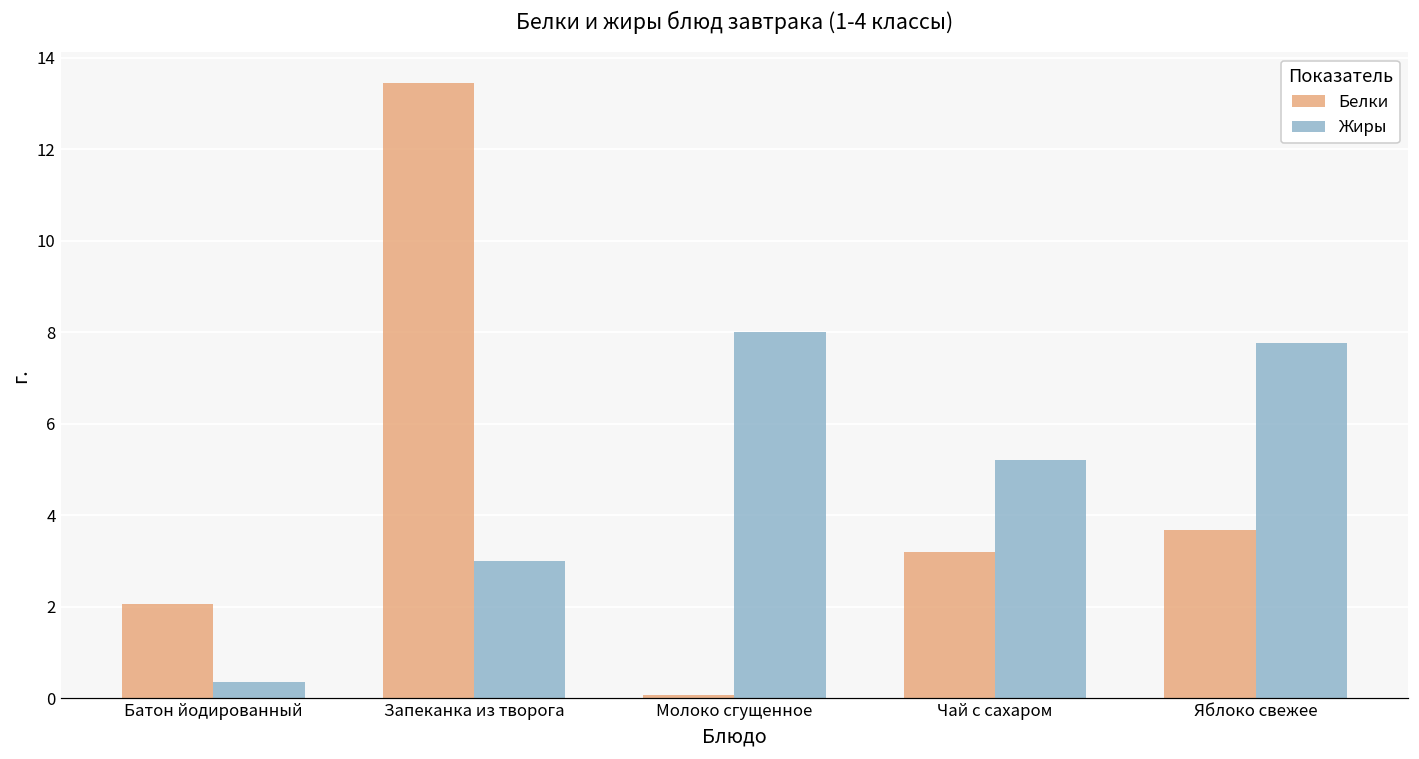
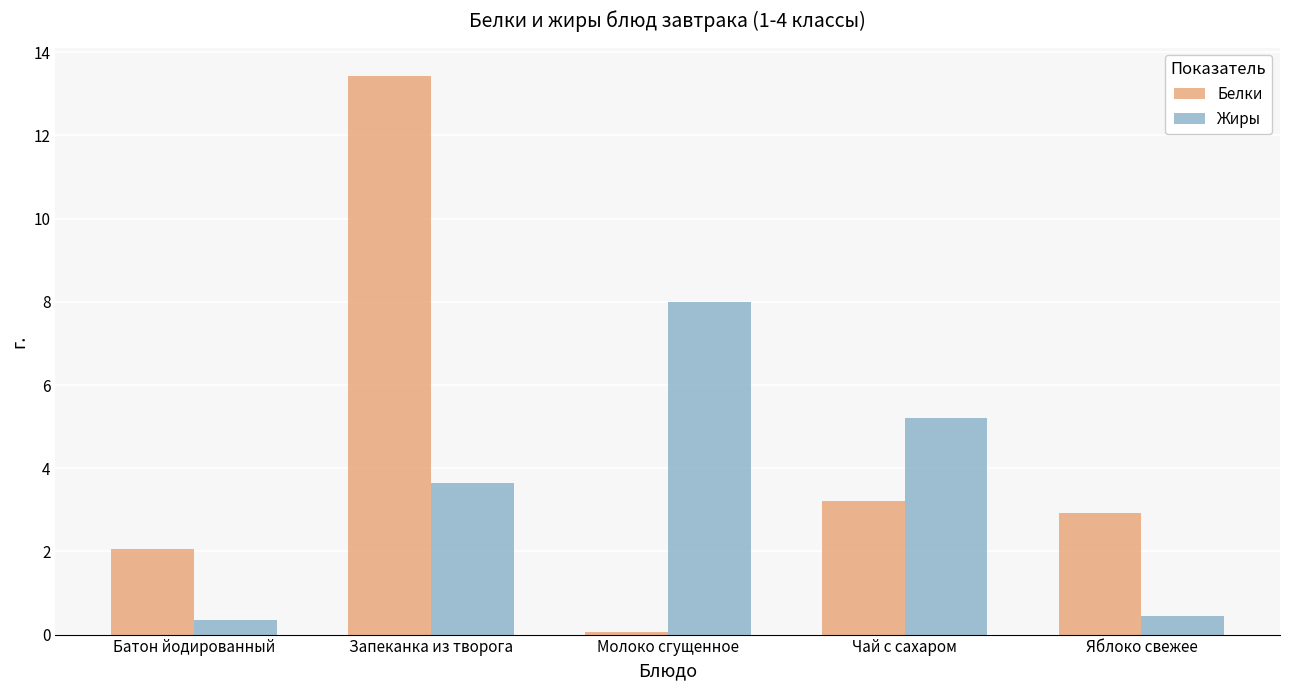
  {
    "Белки": {
      "Батон йодированный": 2.1,
      "Запеканка из творога": 13.4,
      "Чай с сахаром": 3.2,
-     "Яблоко свежее": 3.7
+     "Яблоко свежее": 2.9
    },
    "Жиры": {
      "Батон йодированный": 0.4,
-     "Запеканка из творога": 3.0,
+     "Запеканка из творога": 3.7,
      "Молоко сгущенное": 8.0,
      "Чай с сахаром": 5.2,
-     "Яблоко свежее": 7.8
+     "Яблоко свежее": 0.5
    }
  }
